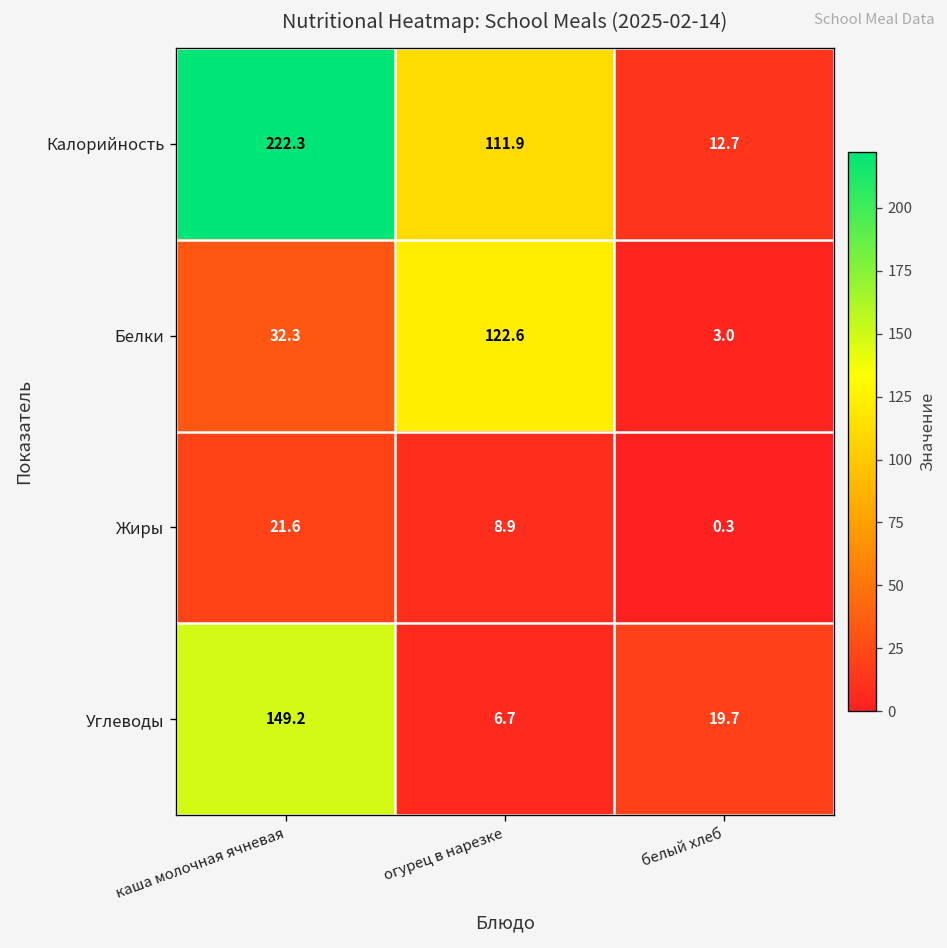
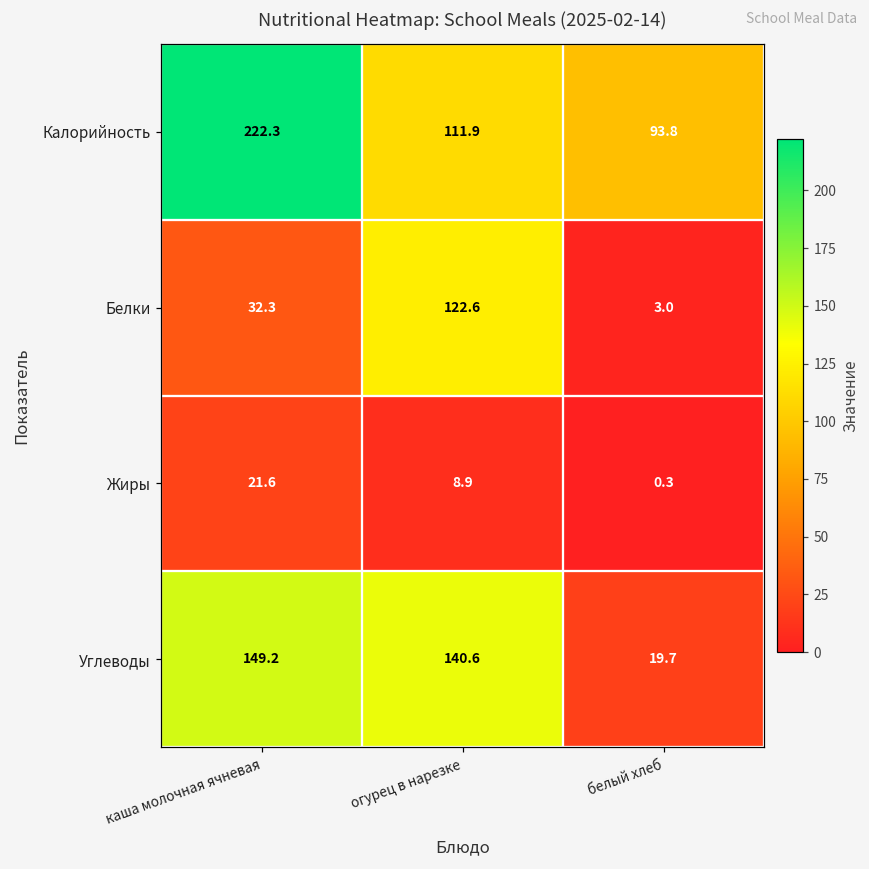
  {
    "Калорийность": {
      "каша молочная ячневая": 222.3,
      "огурец в нарезке": 111.9,
-     "белый хлеб": 12.7
+     "белый хлеб": 93.8
    },
    "Белки": {
      "каша молочная ячневая": 32.3,
      "огурец в нарезке": 122.6,
      "белый хлеб": 3.0
    },
    "Жиры": {
      "каша молочная ячневая": 21.6,
      "огурец в нарезке": 8.9,
      "белый хлеб": 0.3
    },
    "Углеводы": {
      "каша молочная ячневая": 149.2,
-     "огурец в нарезке": 6.7,
+     "огурец в нарезке": 140.6,
      "белый хлеб": 19.7
    }
  }
